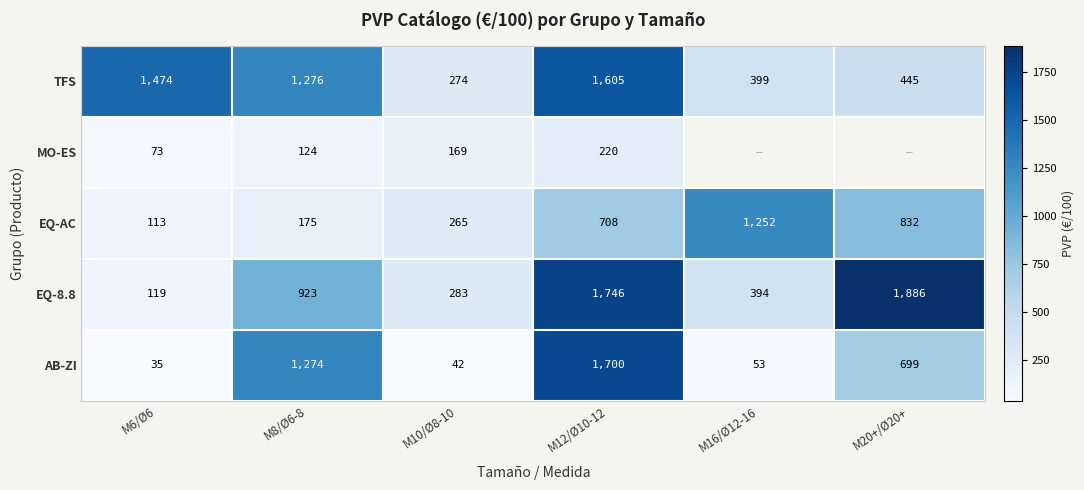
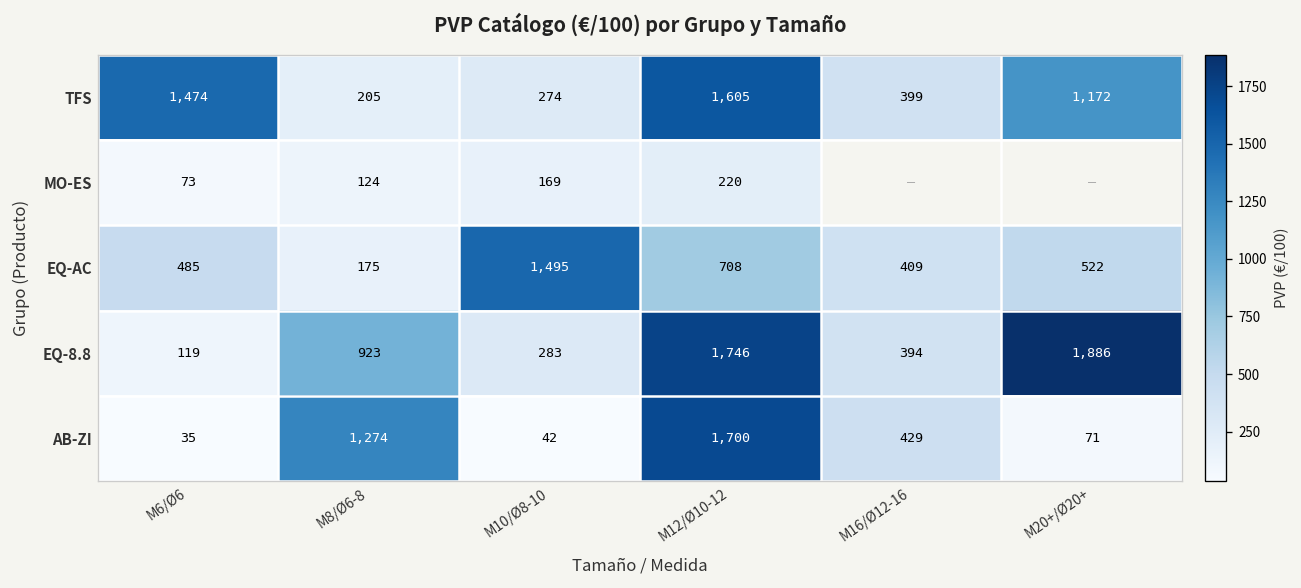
  {
    "TFS": {
      "M6/Ø6": "1,474",
-     "M8/Ø6-8": "1,276",
+     "M8/Ø6-8": "205",
      "M10/Ø8-10": "274",
      "M12/Ø10-12": "1,605",
      "M16/Ø12-16": "399",
-     "M20+/Ø20+": "445"
+     "M20+/Ø20+": "1,172"
    },
    "MO-ES": {
      "M6/Ø6": "73",
      "M8/Ø6-8": "124",
      "M10/Ø8-10": "169",
      "M12/Ø10-12": "220"
    },
    "EQ-AC": {
-     "M6/Ø6": "113",
+     "M6/Ø6": "485",
      "M8/Ø6-8": "175",
-     "M10/Ø8-10": "265",
+     "M10/Ø8-10": "1,495",
      "M12/Ø10-12": "708",
-     "M16/Ø12-16": "1,252",
-     "M20+/Ø20+": "832"
+     "M16/Ø12-16": "409",
+     "M20+/Ø20+": "522"
    },
    "EQ-8.8": {
      "M6/Ø6": "119",
      "M8/Ø6-8": "923",
      "M10/Ø8-10": "283",
      "M12/Ø10-12": "1,746",
      "M16/Ø12-16": "394",
      "M20+/Ø20+": "1,886"
    },
    "AB-ZI": {
      "M6/Ø6": "35",
      "M8/Ø6-8": "1,274",
      "M10/Ø8-10": "42",
      "M12/Ø10-12": "1,700",
-     "M16/Ø12-16": "53",
-     "M20+/Ø20+": "699"
+     "M16/Ø12-16": "429",
+     "M20+/Ø20+": "71"
    }
  }
